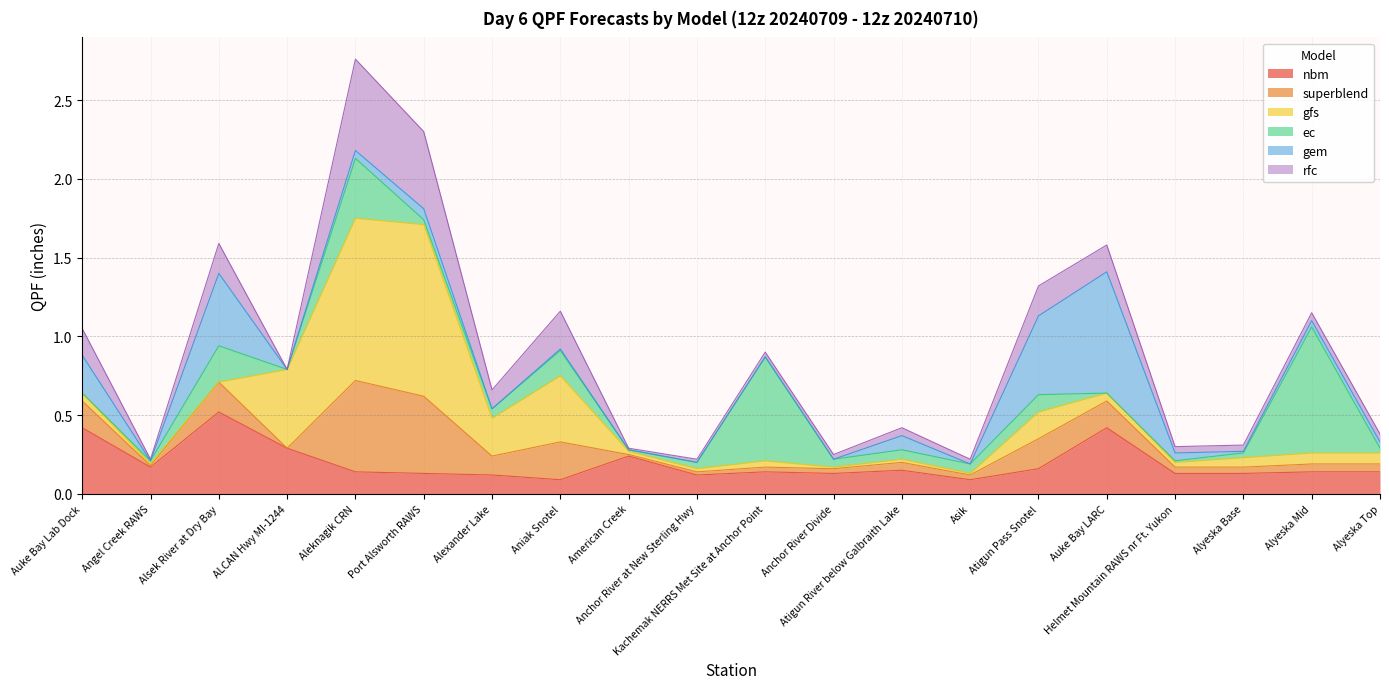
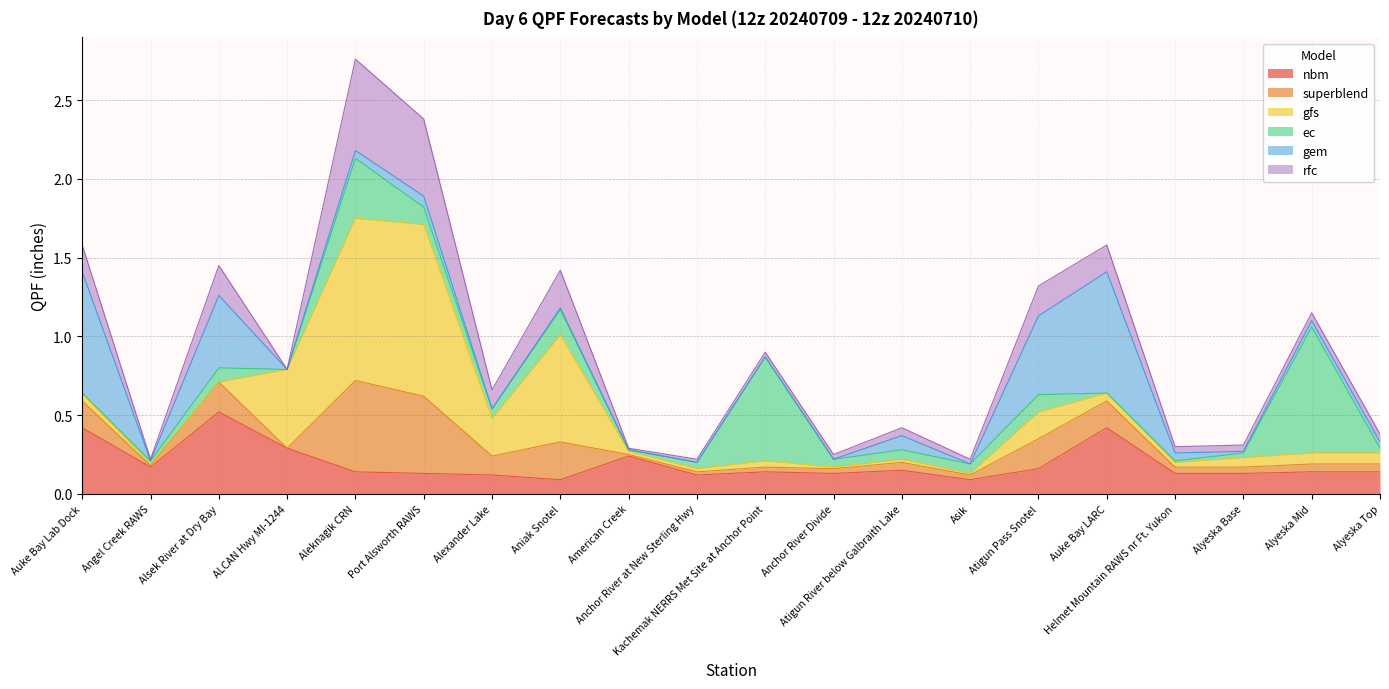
  {
    "gfs": {
      "Aleknagik CRN": 1.03,
      "Port Alsworth RAWS": 1.09,
      "Alexander Lake": 0.24,
-     "Aniak Snotel": 0.42,
+     "Aniak Snotel": 0.68,
      "Anchor River at New Sterling Hwy": 0.02,
      "Kachemak NERRS Met Site at Anchor Point": 0.04,
      "Atigun River below Galbraith Lake": 0.02,
      "Atigun Pass Snotel": 0.17,
      "Alyeska Base": 0.06,
      "Alyeska Mid": 0.07,
      "Alyeska Top": 0.07
    },
    "ec": {
-     "Alsek River at Dry Bay": 0.23,
+     "Alsek River at Dry Bay": 0.09,
      "Aleknagik CRN": 0.38,
-     "Port Alsworth RAWS": 0.03,
+     "Port Alsworth RAWS": 0.11,
      "Atigun River below Galbraith Lake": 0.06,
      "Atigun Pass Snotel": 0.11,
      "Alyeska Mid": 0.80,
      "Alyeska Top": 0.03
    },
    "gem": {
-     "Auke Bay Lab Dock": 0.24,
+     "Auke Bay Lab Dock": 0.77,
      "Alsek River at Dry Bay": 0.46,
      "Aleknagik CRN": 0.05,
      "Port Alsworth RAWS": 0.07,
      "Atigun River below Galbraith Lake": 0.09,
      "Atigun Pass Snotel": 0.50,
      "Auke Bay LARC": 0.77,
      "Helmet Mountain RAWS nr Ft. Yukon": 0.05,
      "Alyeska Mid": 0.04,
      "Alyeska Top": 0.04
    },
    "rfc": {
      "Auke Bay Lab Dock": 0.17,
      "Alsek River at Dry Bay": 0.19,
      "Aleknagik CRN": 0.58,
      "Port Alsworth RAWS": 0.49,
      "Alexander Lake": 0.12,
      "Aniak Snotel": 0.24,
      "Anchor River at New Sterling Hwy": 0.02,
      "Kachemak NERRS Met Site at Anchor Point": 0.03,
      "Anchor River Divide": 0.03,
      "Atigun River below Galbraith Lake": 0.05,
      "Asik": 0.03,
      "Atigun Pass Snotel": 0.19,
      "Auke Bay LARC": 0.17,
      "Helmet Mountain RAWS nr Ft. Yukon": 0.04,
      "Alyeska Base": 0.04,
      "Alyeska Mid": 0.05,
      "Alyeska Top": 0.05
    }
  }
